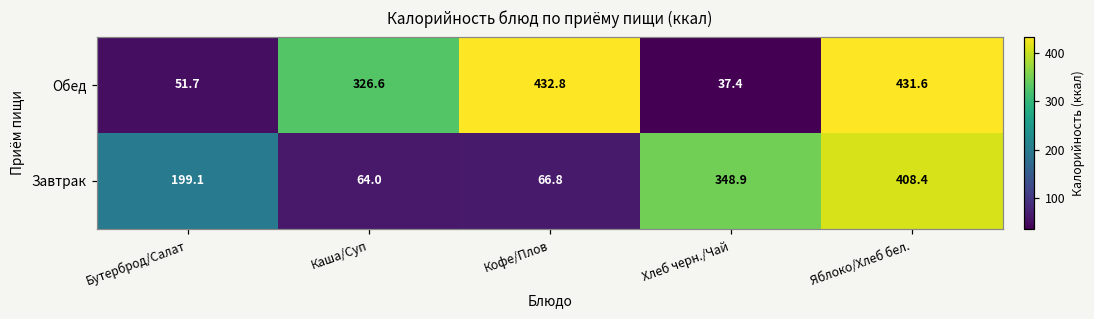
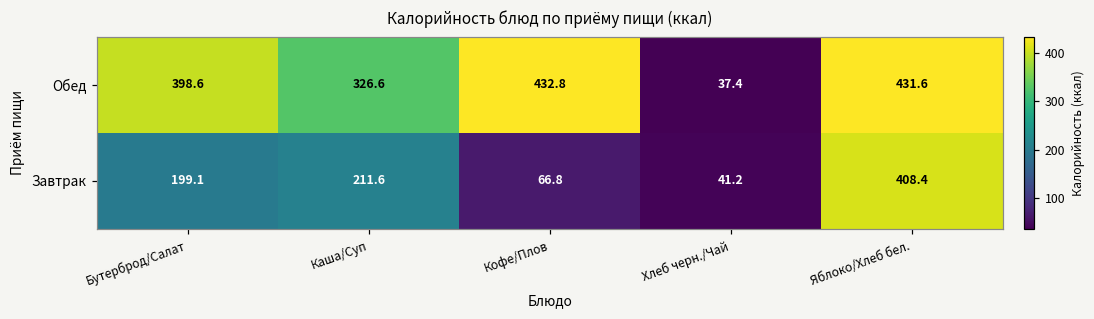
  {
    "Обед": {
-     "Бутерброд/Салат": 51.7,
+     "Бутерброд/Салат": 398.6,
      "Каша/Суп": 326.6,
      "Кофе/Плов": 432.8,
      "Хлеб черн./Чай": 37.4,
      "Яблоко/Хлеб бел.": 431.6
    },
    "Завтрак": {
      "Бутерброд/Салат": 199.1,
-     "Каша/Суп": 64.0,
+     "Каша/Суп": 211.6,
      "Кофе/Плов": 66.8,
-     "Хлеб черн./Чай": 348.9,
+     "Хлеб черн./Чай": 41.2,
      "Яблоко/Хлеб бел.": 408.4
    }
  }
